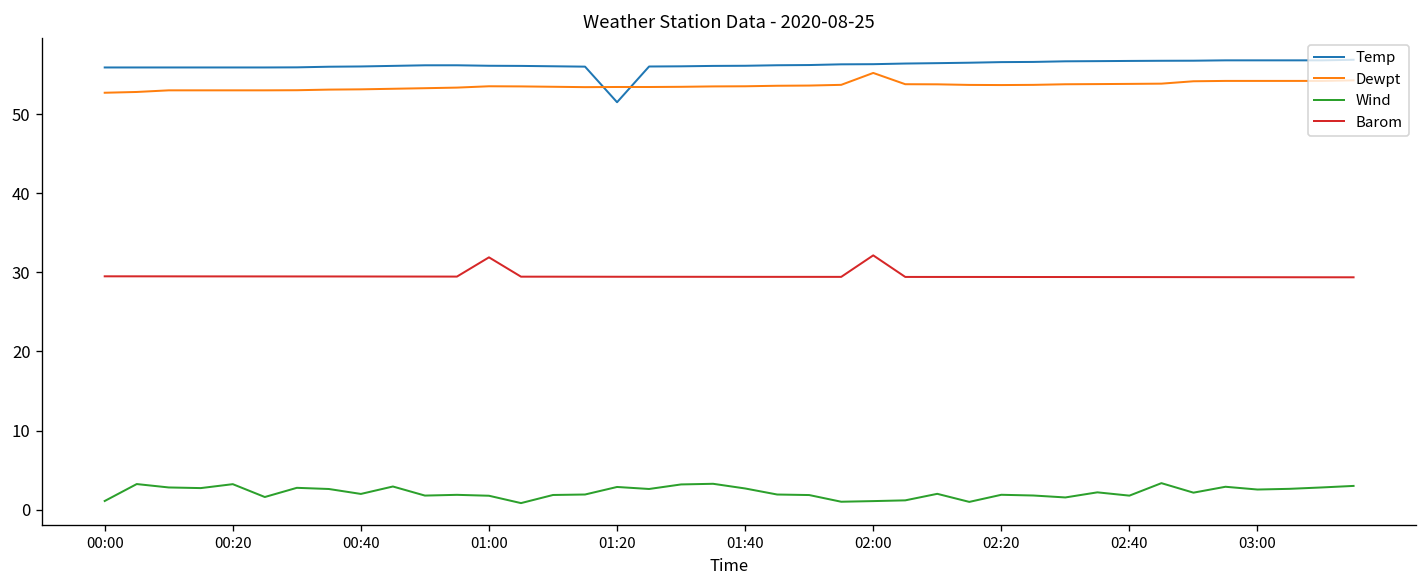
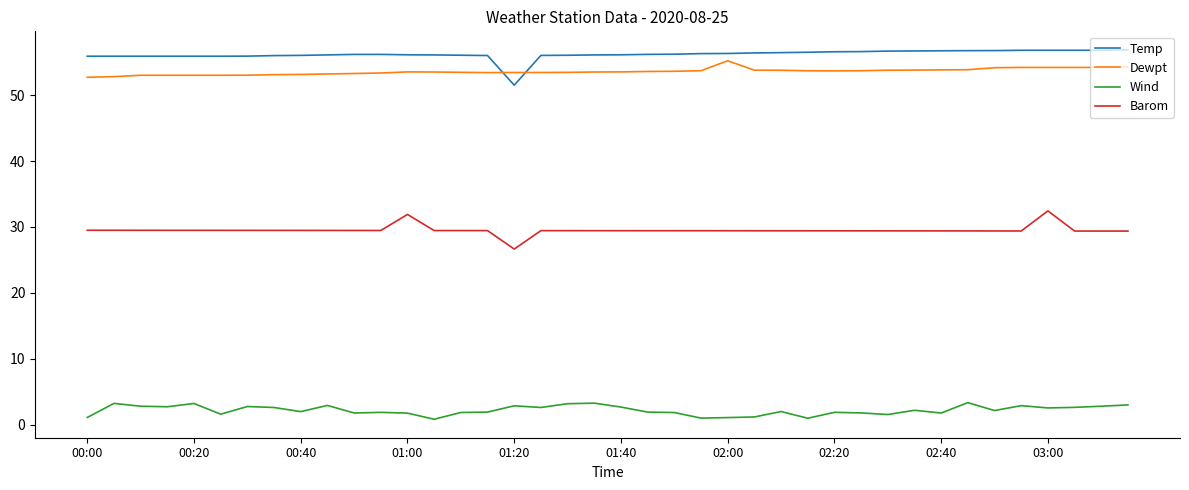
  {
    "Temp": {
      "00:00": 56,
      "00:20": 56,
      "00:40": 56,
      "01:00": 56,
      "01:20": 52,
      "01:40": 56,
      "02:00": 56,
      "02:20": 57,
      "02:40": 57,
      "03:00": 57
    },
    "Dewpt": {
      "00:00": 53,
      "00:20": 53,
      "00:40": 53,
      "01:00": 54,
      "01:20": 53,
      "01:40": 54,
      "02:00": 55,
      "02:20": 54,
      "02:40": 54,
      "03:00": 54
    },
    "Wind": {
      "00:00": 1,
      "00:20": 3,
      "00:40": 2,
      "01:00": 2,
      "01:20": 3,
      "01:40": 3,
      "02:00": 1,
      "02:20": 2,
      "02:40": 2,
      "03:00": 3
    },
    "Barom": {
      "00:00": 29,
      "00:20": 29,
      "00:40": 29,
      "01:00": 32,
-     "01:20": 29,
+     "01:20": 27,
      "01:40": 29,
-     "02:00": 32,
+     "02:00": 29,
      "02:20": 29,
      "02:40": 29,
-     "03:00": 29
+     "03:00": 32
    }
  }
